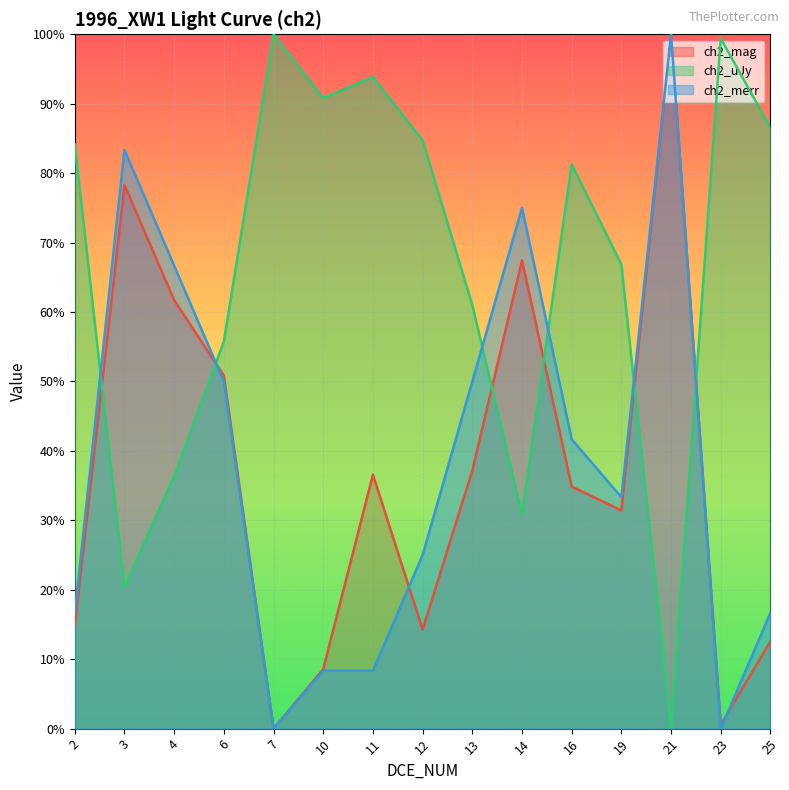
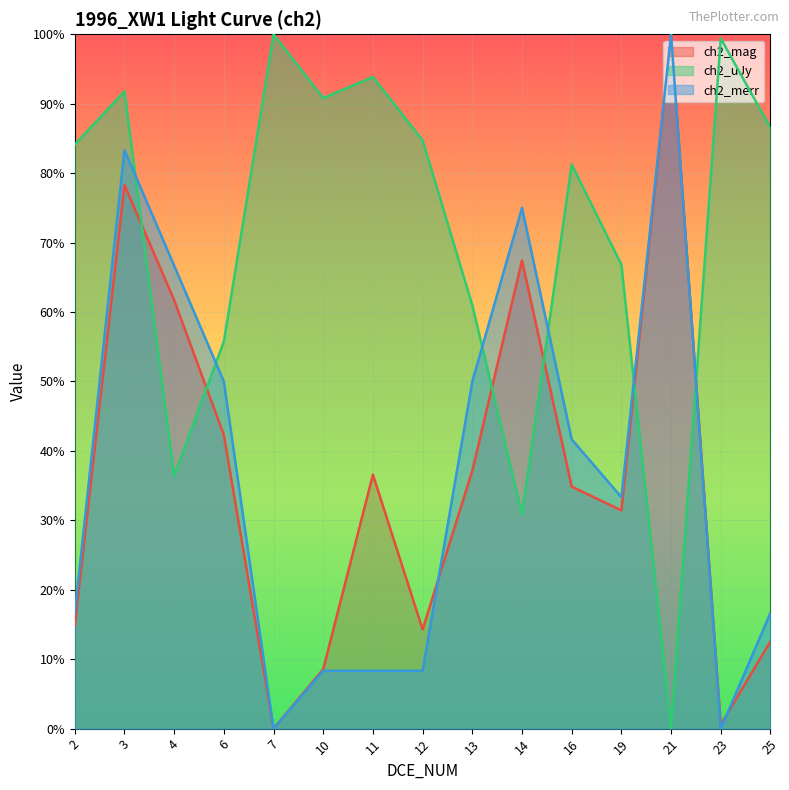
  {
    "ch2_mag": {
      "2": "15%",
      "3": "78%",
      "4": "62%",
-     "6": "51%",
+     "6": "42%",
      "11": "37%",
      "12": "14%",
      "13": "37%",
      "14": "67%",
      "16": "35%",
      "19": "31%",
      "23": "1%",
      "25": "13%"
    },
    "ch2_uJy": {
      "2": "84%",
-     "3": "20%",
+     "3": "92%",
      "4": "36%",
      "6": "56%",
      "7": "100%",
      "10": "91%",
      "11": "94%",
      "12": "85%",
      "13": "61%",
      "14": "31%",
      "16": "81%",
      "19": "67%",
      "21": "0%",
      "23": "99%",
      "25": "87%"
    },
    "ch2_merr": {
      "2": "17%",
      "3": "83%",
      "4": "67%",
      "6": "50%",
      "11": "8%",
-     "12": "25%",
+     "12": "8%",
      "13": "50%",
      "14": "75%",
      "16": "42%",
      "19": "33%",
      "23": "0%",
      "25": "17%"
    }
  }
